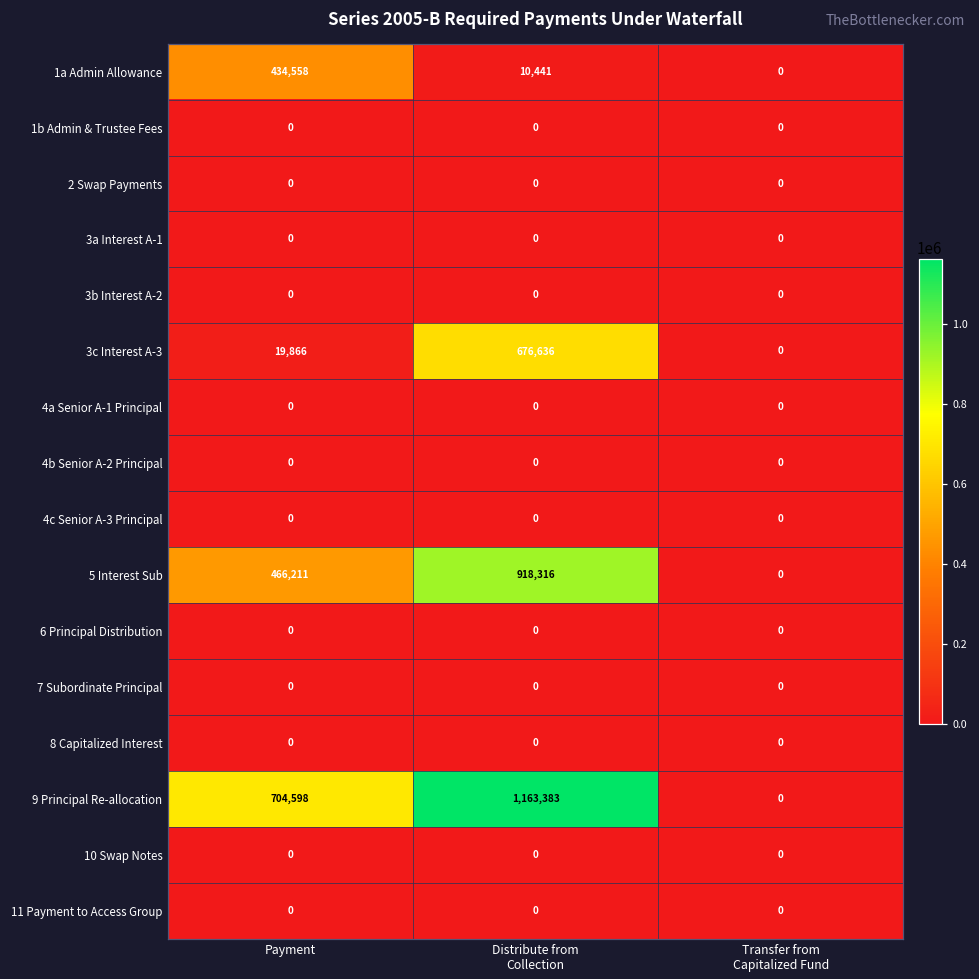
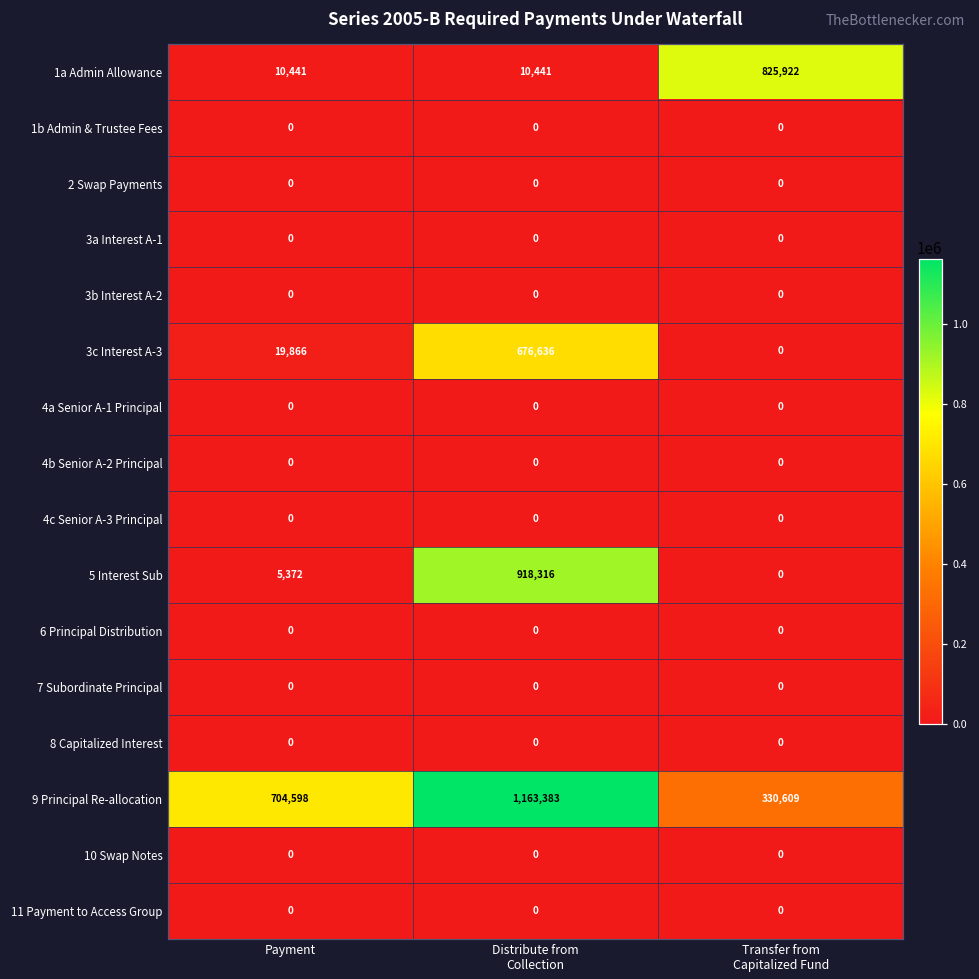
  {
    "1a Admin Allowance": {
-     "Payment": "434,558",
+     "Payment": "10,441",
      "Distribute from Collection": "10,441",
-     "Transfer from Capitalized Fund": "0"
+     "Transfer from Capitalized Fund": "825,922"
    },
    "1b Admin & Trustee Fees": {
      "Payment": "0",
      "Distribute from Collection": "0",
      "Transfer from Capitalized Fund": "0"
    },
    "2 Swap Payments": {
      "Payment": "0",
      "Distribute from Collection": "0",
      "Transfer from Capitalized Fund": "0"
    },
    "3a Interest A-1": {
      "Payment": "0",
      "Distribute from Collection": "0",
      "Transfer from Capitalized Fund": "0"
    },
    "3b Interest A-2": {
      "Payment": "0",
      "Distribute from Collection": "0",
      "Transfer from Capitalized Fund": "0"
    },
    "3c Interest A-3": {
      "Payment": "19,866",
      "Distribute from Collection": "676,636",
      "Transfer from Capitalized Fund": "0"
    },
    "4a Senior A-1 Principal": {
      "Payment": "0",
      "Distribute from Collection": "0",
      "Transfer from Capitalized Fund": "0"
    },
    "4b Senior A-2 Principal": {
      "Payment": "0",
      "Distribute from Collection": "0",
      "Transfer from Capitalized Fund": "0"
    },
    "4c Senior A-3 Principal": {
      "Payment": "0",
      "Distribute from Collection": "0",
      "Transfer from Capitalized Fund": "0"
    },
    "5 Interest Sub": {
-     "Payment": "466,211",
+     "Payment": "5,372",
      "Distribute from Collection": "918,316",
      "Transfer from Capitalized Fund": "0"
    },
    "6 Principal Distribution": {
      "Payment": "0",
      "Distribute from Collection": "0",
      "Transfer from Capitalized Fund": "0"
    },
    "7 Subordinate Principal": {
      "Payment": "0",
      "Distribute from Collection": "0",
      "Transfer from Capitalized Fund": "0"
    },
    "8 Capitalized Interest": {
      "Payment": "0",
      "Distribute from Collection": "0",
      "Transfer from Capitalized Fund": "0"
    },
    "9 Principal Re-allocation": {
      "Payment": "704,598",
      "Distribute from Collection": "1,163,383",
-     "Transfer from Capitalized Fund": "0"
+     "Transfer from Capitalized Fund": "330,609"
    },
    "10 Swap Notes": {
      "Payment": "0",
      "Distribute from Collection": "0",
      "Transfer from Capitalized Fund": "0"
    },
    "11 Payment to Access Group": {
      "Payment": "0",
      "Distribute from Collection": "0",
      "Transfer from Capitalized Fund": "0"
    }
  }
